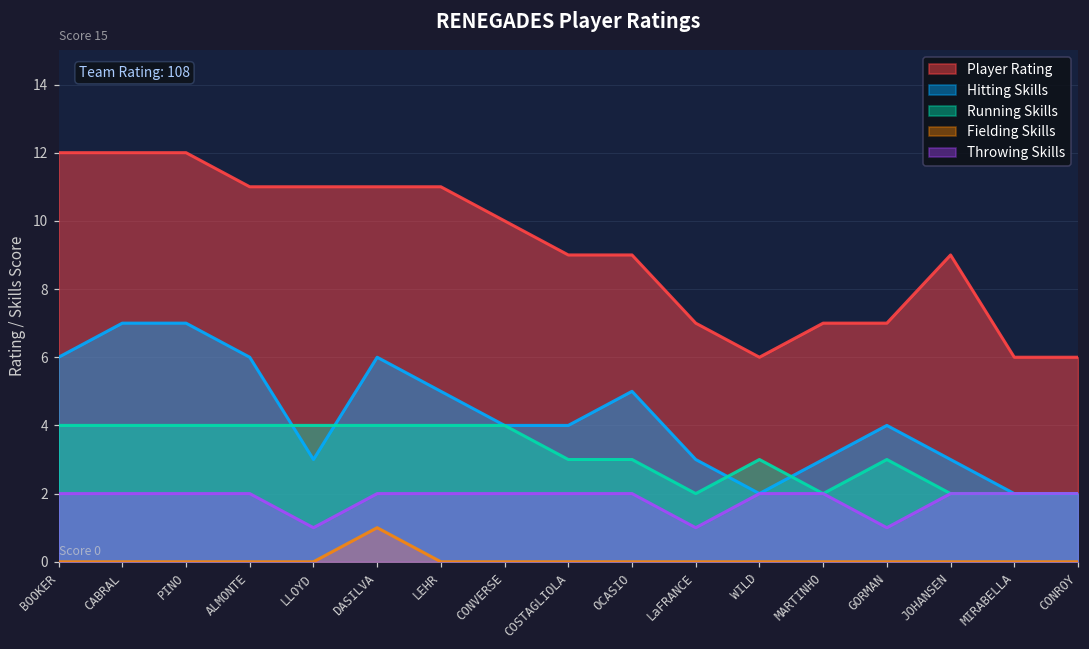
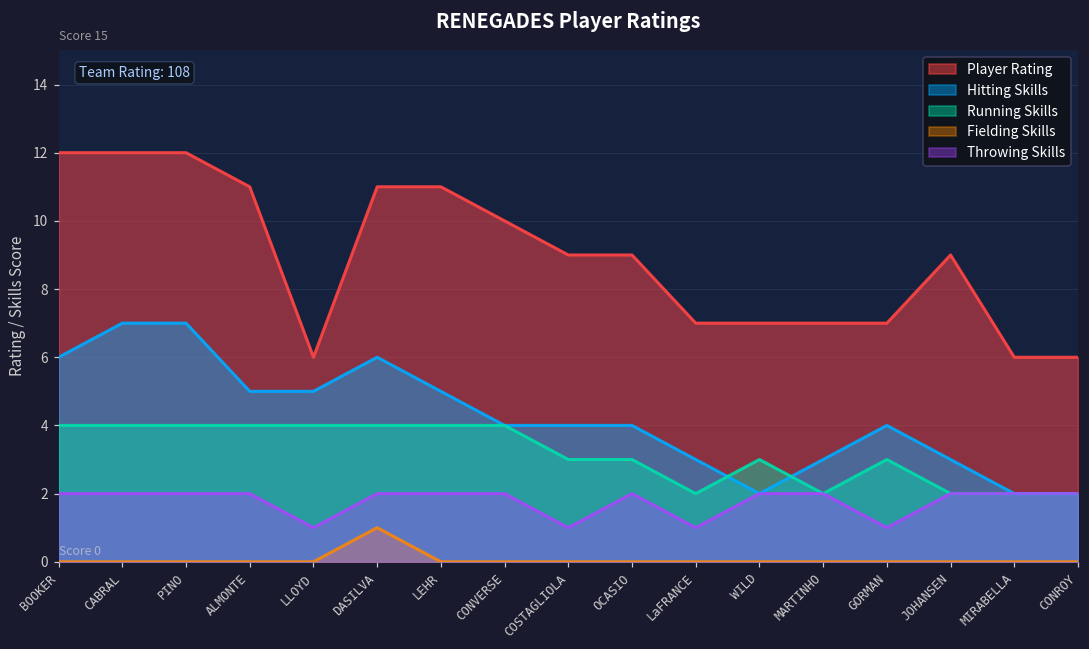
  {
    "Player Rating": {
      "BOOKER": 12,
      "CABRAL": 12,
      "PINO": 12,
      "ALMONTE": 11,
-     "LLOYD": 11,
+     "LLOYD": 6,
      "DASILVA": 11,
      "LEHR": 11,
      "CONVERSE": 10,
      "COSTAGLIOLA": 9,
      "OCASIO": 9,
      "LaFRANCE": 7,
-     "WILD": 6,
+     "WILD": 7,
      "MARTINHO": 7,
      "GORMAN": 7,
      "JOHANSEN": 9,
      "MIRABELLA": 6,
      "CONROY": 6
    },
    "Hitting Skills": {
      "BOOKER": 6,
      "CABRAL": 7,
      "PINO": 7,
-     "ALMONTE": 6,
-     "LLOYD": 3,
+     "ALMONTE": 5,
+     "LLOYD": 5,
      "DASILVA": 6,
      "LEHR": 5,
      "COSTAGLIOLA": 4,
-     "OCASIO": 5,
+     "OCASIO": 4,
      "LaFRANCE": 3,
      "MARTINHO": 3,
      "GORMAN": 4,
      "JOHANSEN": 3
    },
    "Running Skills": {
      "BOOKER": 4,
      "CABRAL": 4,
      "PINO": 4,
      "ALMONTE": 4,
      "LLOYD": 4,
      "DASILVA": 4,
      "LEHR": 4,
      "COSTAGLIOLA": 3,
      "OCASIO": 3,
      "LaFRANCE": 2,
      "WILD": 3,
      "GORMAN": 3
    },
    "Fielding Skills": {
      "BOOKER": 0
    },
    "Throwing Skills": {
      "BOOKER": 2,
      "CABRAL": 2,
      "PINO": 2,
      "ALMONTE": 2,
      "LLOYD": 1,
      "DASILVA": 2,
      "LEHR": 2,
      "CONVERSE": 2,
-     "COSTAGLIOLA": 2,
+     "COSTAGLIOLA": 1,
      "OCASIO": 2,
      "LaFRANCE": 1,
      "GORMAN": 1
    }
  }
